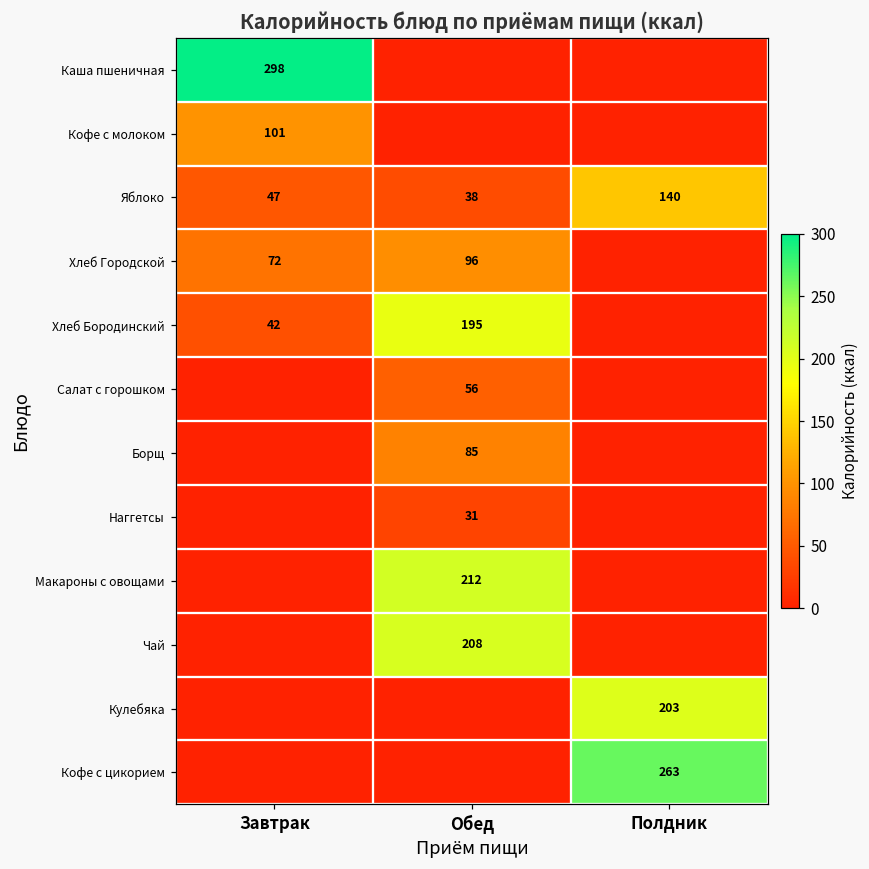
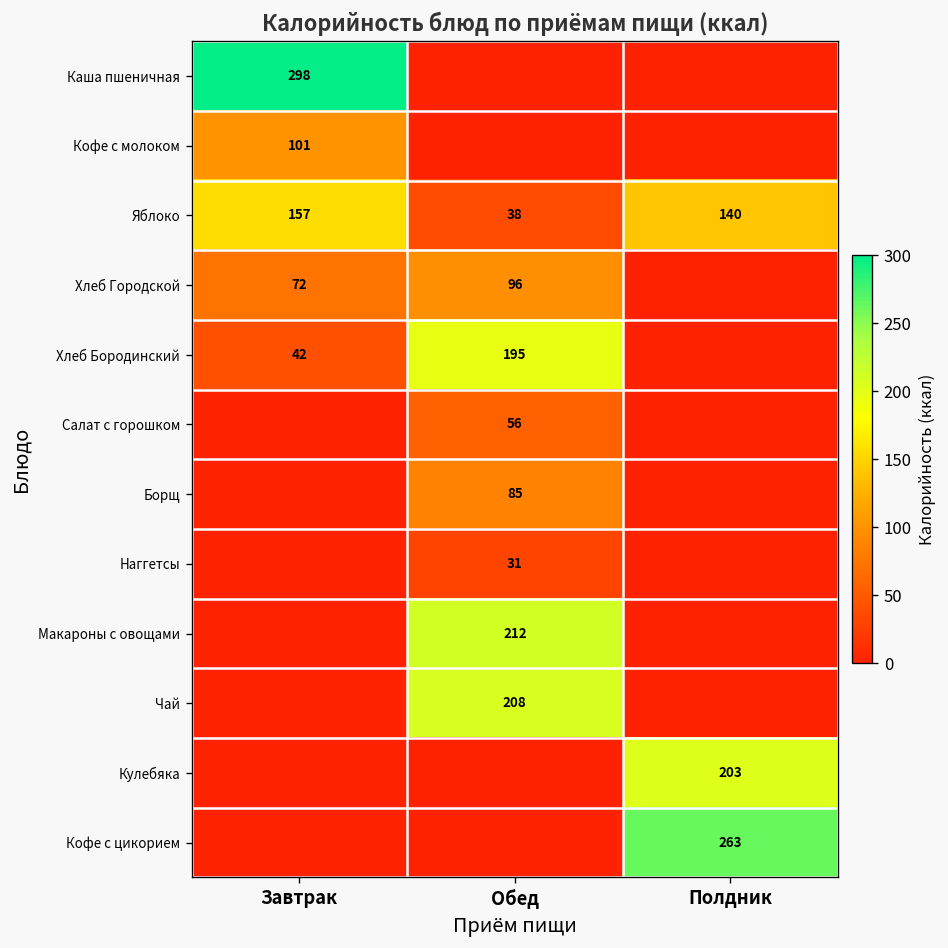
  {
    "Каша пшеничная": {
      "Завтрак": 298
    },
    "Кофе с молоком": {
      "Завтрак": 101
    },
    "Яблоко": {
-     "Завтрак": 47,
+     "Завтрак": 157,
      "Обед": 38,
      "Полдник": 140
    },
    "Хлеб Городской": {
      "Завтрак": 72,
      "Обед": 96
    },
    "Хлеб Бородинский": {
      "Завтрак": 42,
      "Обед": 195
    },
    "Салат с горошком": {
      "Обед": 56
    },
    "Борщ": {
      "Обед": 85
    },
    "Наггетсы": {
      "Обед": 31
    },
    "Макароны с овощами": {
      "Обед": 212
    },
    "Чай": {
      "Обед": 208
    },
    "Кулебяка": {
      "Полдник": 203
    },
    "Кофе с цикорием": {
      "Полдник": 263
    }
  }
